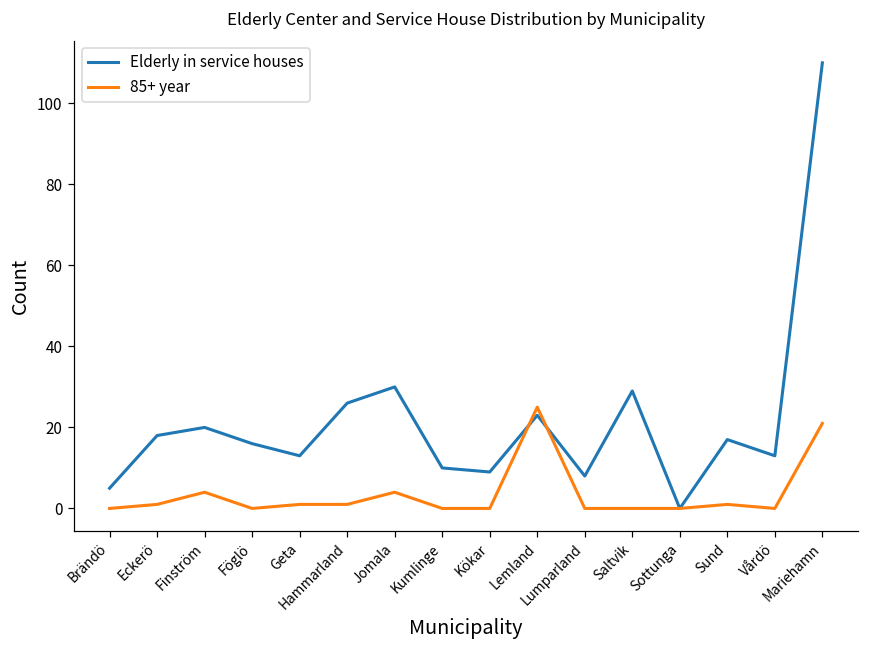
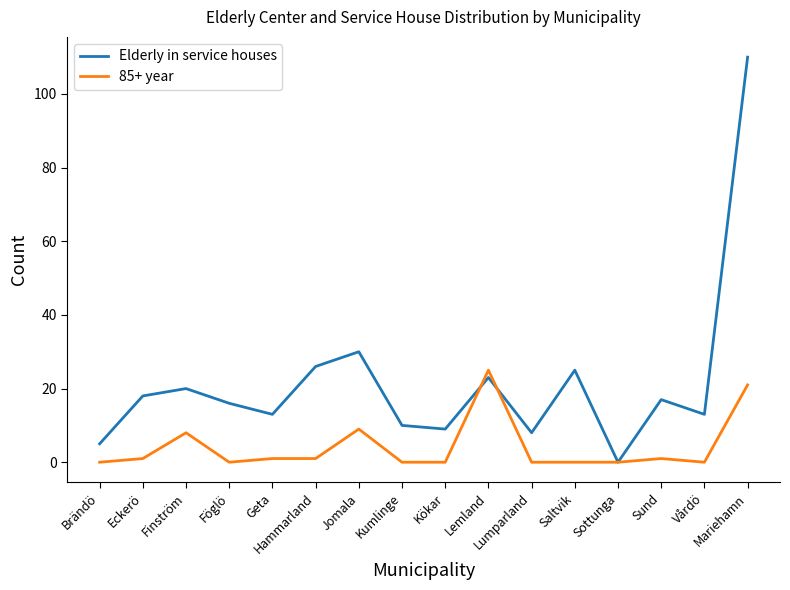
  {
    "Elderly in service houses": {
      "Brändö": 5,
      "Eckerö": 18,
      "Finström": 20,
      "Föglö": 16,
      "Geta": 13,
      "Hammarland": 26,
      "Jomala": 30,
      "Kumlinge": 10,
      "Kökar": 9,
      "Lemland": 23,
      "Lumparland": 8,
-     "Saltvik": 29,
+     "Saltvik": 25,
      "Sund": 17,
      "Vårdö": 13,
      "Mariehamn": 110
    },
    "85+ year": {
      "Brändö": 0,
      "Eckerö": 1,
-     "Finström": 4,
+     "Finström": 8,
      "Föglö": 0,
      "Geta": 1,
      "Hammarland": 1,
-     "Jomala": 4,
+     "Jomala": 9,
      "Kumlinge": 0,
      "Kökar": 0,
      "Lemland": 25,
      "Lumparland": 0,
      "Saltvik": 0,
      "Sund": 1,
      "Vårdö": 0,
      "Mariehamn": 21
    }
  }
